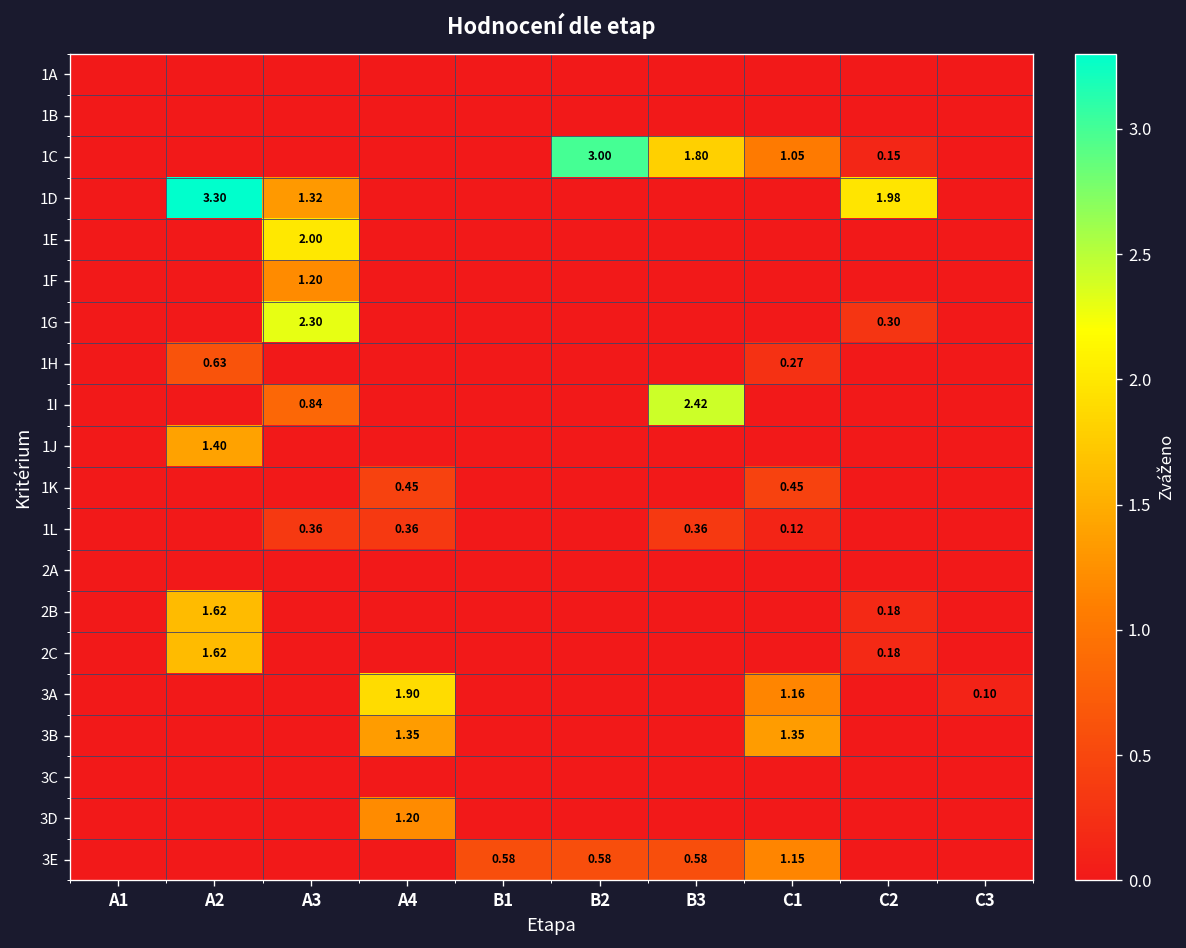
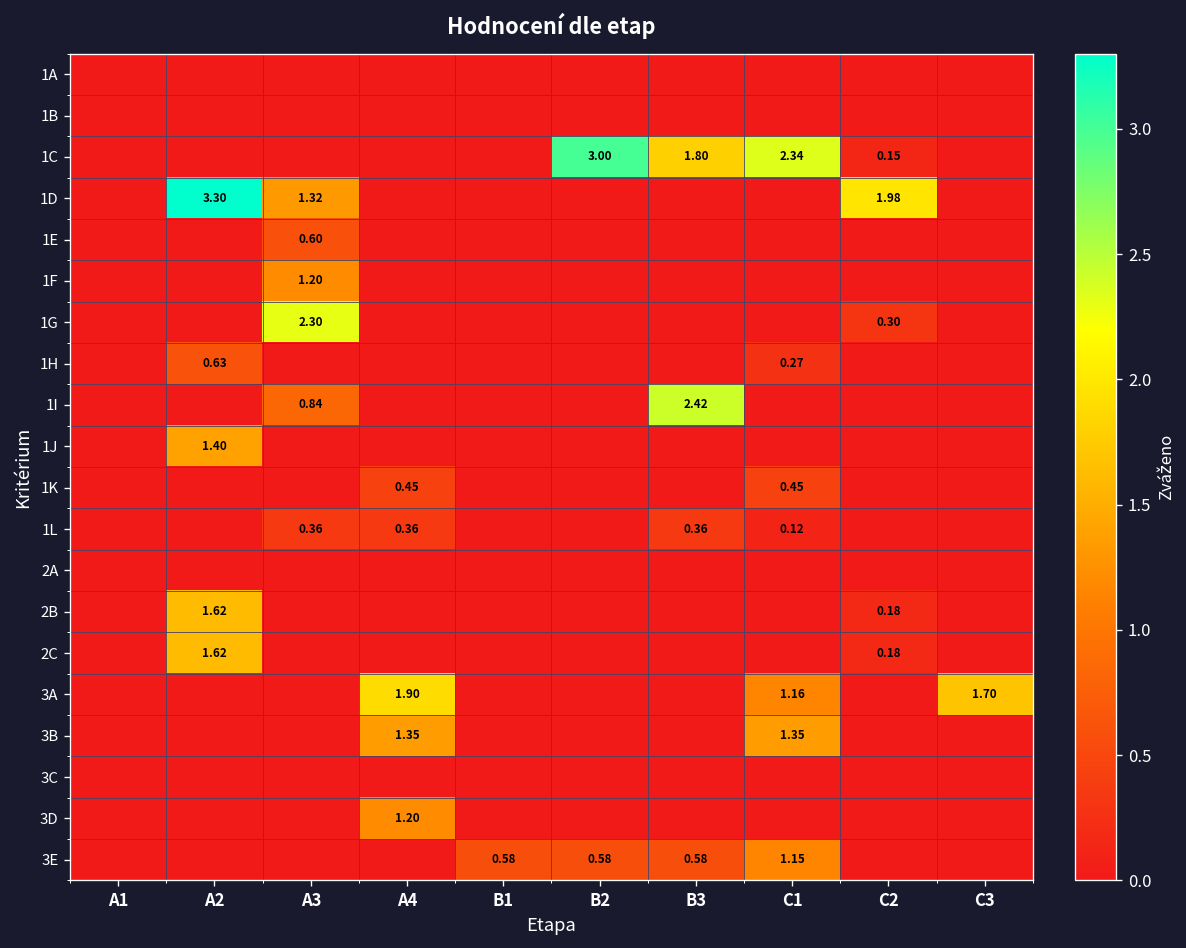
  {
    "1C": {
      "B2": 3.00,
      "B3": 1.80,
-     "C1": 1.05,
+     "C1": 2.34,
      "C2": 0.15
    },
    "1D": {
      "A2": 3.30,
      "A3": 1.32,
      "C2": 1.98
    },
    "1E": {
-     "A3": 2.00
+     "A3": 0.60
    },
    "1F": {
      "A3": 1.20
    },
    "1G": {
      "A3": 2.30,
      "C2": 0.30
    },
    "1H": {
      "A2": 0.63,
      "C1": 0.27
    },
    "1I": {
      "A3": 0.84,
      "B3": 2.42
    },
    "1J": {
      "A2": 1.40
    },
    "1K": {
      "A4": 0.45,
      "C1": 0.45
    },
    "1L": {
      "A3": 0.36,
      "A4": 0.36,
      "B3": 0.36,
      "C1": 0.12
    },
    "2B": {
      "A2": 1.62,
      "C2": 0.18
    },
    "2C": {
      "A2": 1.62,
      "C2": 0.18
    },
    "3A": {
      "A4": 1.90,
      "C1": 1.16,
-     "C3": 0.10
+     "C3": 1.70
    },
    "3B": {
      "A4": 1.35,
      "C1": 1.35
    },
    "3D": {
      "A4": 1.20
    },
    "3E": {
      "B1": 0.58,
      "B2": 0.58,
      "B3": 0.58,
      "C1": 1.15
    }
  }
